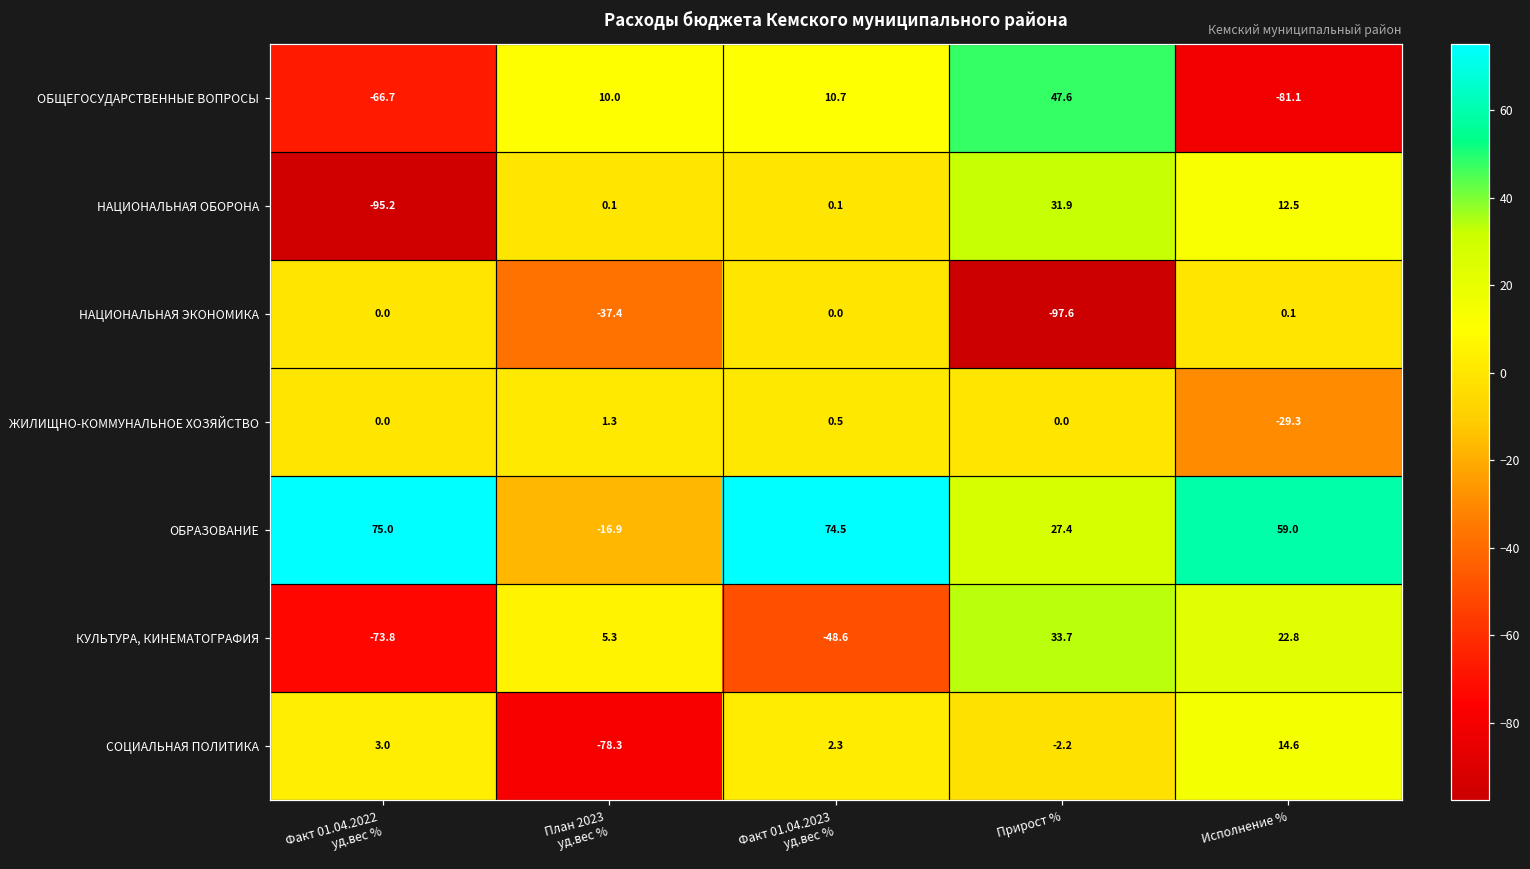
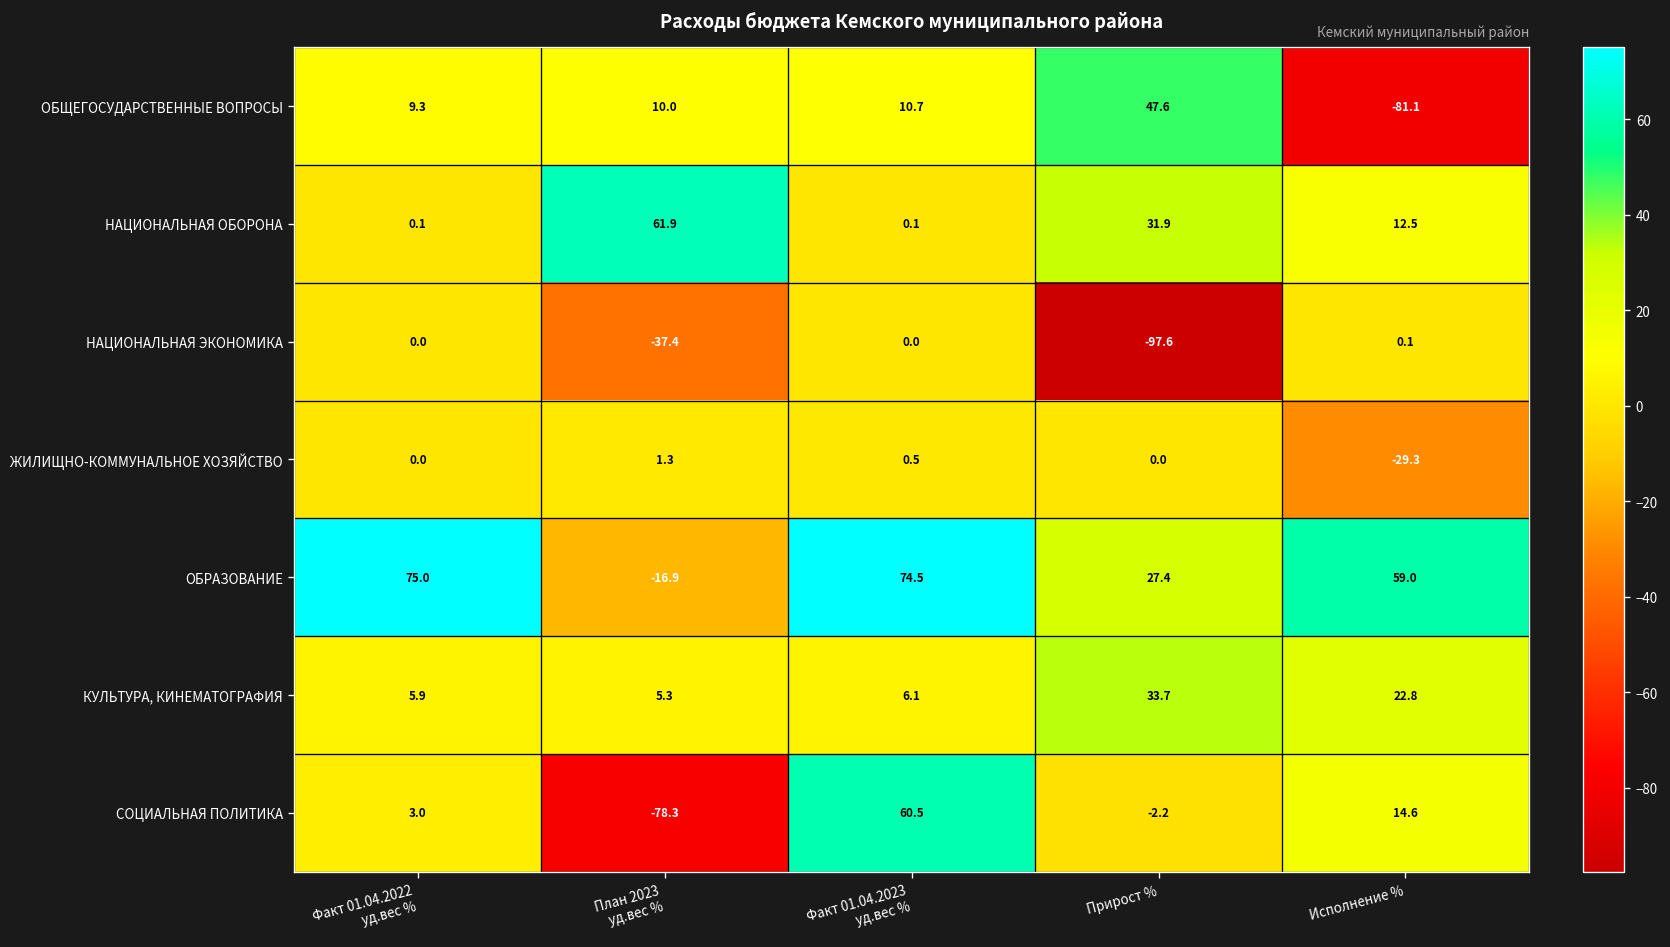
  {
    "ОБЩЕГОСУДАРСТВЕННЫЕ ВОПРОСЫ": {
-     "Факт 01.04.2022 уд.вес %": -66.7,
+     "Факт 01.04.2022 уд.вес %": 9.3,
      "План 2023 уд.вес %": 10.0,
      "Факт 01.04.2023 уд.вес %": 10.7,
      "Прирост %": 47.6,
      "Исполнение %": -81.1
    },
    "НАЦИОНАЛЬНАЯ ОБОРОНА": {
-     "Факт 01.04.2022 уд.вес %": -95.2,
-     "План 2023 уд.вес %": 0.1,
+     "Факт 01.04.2022 уд.вес %": 0.1,
+     "План 2023 уд.вес %": 61.9,
      "Факт 01.04.2023 уд.вес %": 0.1,
      "Прирост %": 31.9,
      "Исполнение %": 12.5
    },
    "НАЦИОНАЛЬНАЯ ЭКОНОМИКА": {
      "Факт 01.04.2022 уд.вес %": 0.0,
      "План 2023 уд.вес %": -37.4,
      "Факт 01.04.2023 уд.вес %": 0.0,
      "Прирост %": -97.6,
      "Исполнение %": 0.1
    },
    "ЖИЛИЩНО-КОММУНАЛЬНОЕ ХОЗЯЙСТВО": {
      "Факт 01.04.2022 уд.вес %": 0.0,
      "План 2023 уд.вес %": 1.3,
      "Факт 01.04.2023 уд.вес %": 0.5,
      "Прирост %": 0.0,
      "Исполнение %": -29.3
    },
    "ОБРАЗОВАНИЕ": {
      "Факт 01.04.2022 уд.вес %": 75.0,
      "План 2023 уд.вес %": -16.9,
      "Факт 01.04.2023 уд.вес %": 74.5,
      "Прирост %": 27.4,
      "Исполнение %": 59.0
    },
    "КУЛЬТУРА, КИНЕМАТОГРАФИЯ": {
-     "Факт 01.04.2022 уд.вес %": -73.8,
+     "Факт 01.04.2022 уд.вес %": 5.9,
      "План 2023 уд.вес %": 5.3,
-     "Факт 01.04.2023 уд.вес %": -48.6,
+     "Факт 01.04.2023 уд.вес %": 6.1,
      "Прирост %": 33.7,
      "Исполнение %": 22.8
    },
    "СОЦИАЛЬНАЯ ПОЛИТИКА": {
      "Факт 01.04.2022 уд.вес %": 3.0,
      "План 2023 уд.вес %": -78.3,
-     "Факт 01.04.2023 уд.вес %": 2.3,
+     "Факт 01.04.2023 уд.вес %": 60.5,
      "Прирост %": -2.2,
      "Исполнение %": 14.6
    }
  }
